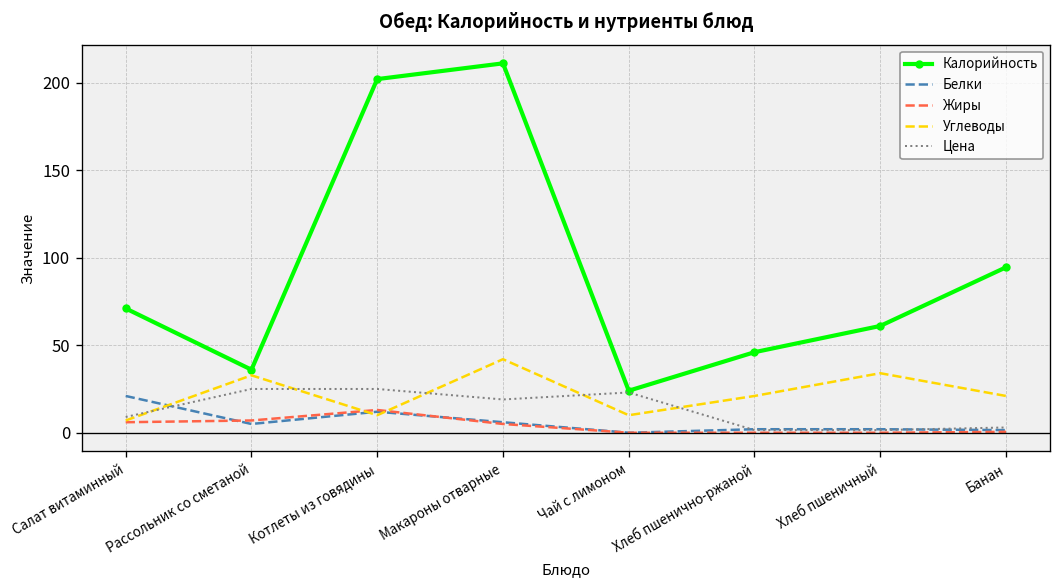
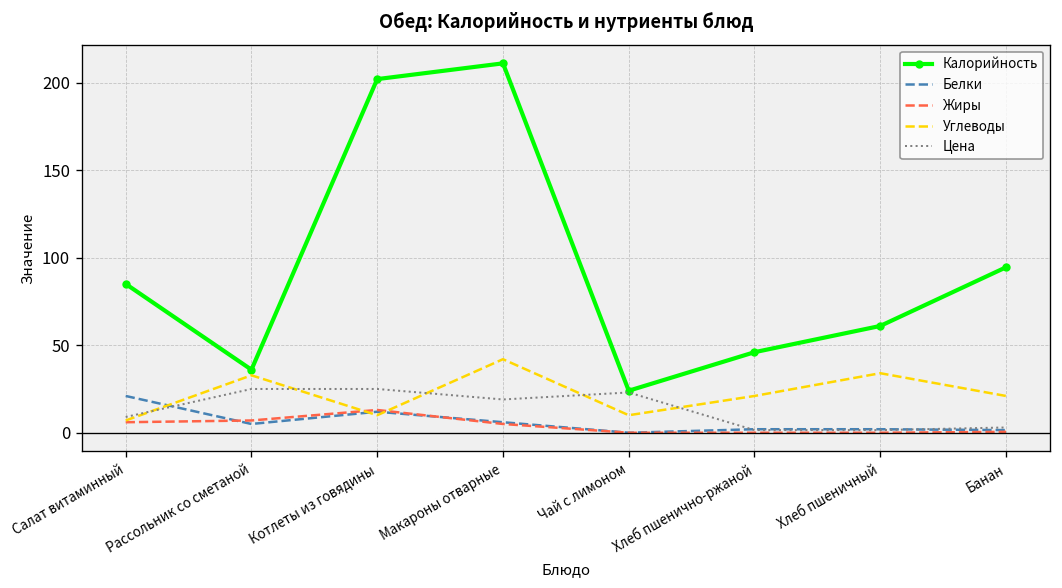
  {
    "Калорийность": {
-     "Салат витаминный": 71,
+     "Салат витаминный": 85,
      "Рассольник со сметаной": 36,
      "Котлеты из говядины": 202,
      "Макароны отварные": 211,
      "Хлеб пшенично-ржаной": 46,
      "Хлеб пшеничный": 61,
      "Банан": 95
    },
    "Белки": {
      "Салат витаминный": 21,
      "Рассольник со сметаной": 5
    },
    "Жиры": {
      "Рассольник со сметаной": 7
    },
    "Углеводы": {
      "Рассольник со сметаной": 33,
      "Котлеты из говядины": 10,
      "Макароны отварные": 42,
      "Чай с лимоном": 10,
      "Хлеб пшенично-ржаной": 21,
      "Хлеб пшеничный": 34,
      "Банан": 21
    },
    "Цена": {
      "Салат витаминный": 9,
      "Рассольник со сметаной": 25,
      "Котлеты из говядины": 25,
      "Макароны отварные": 19
    }
  }
